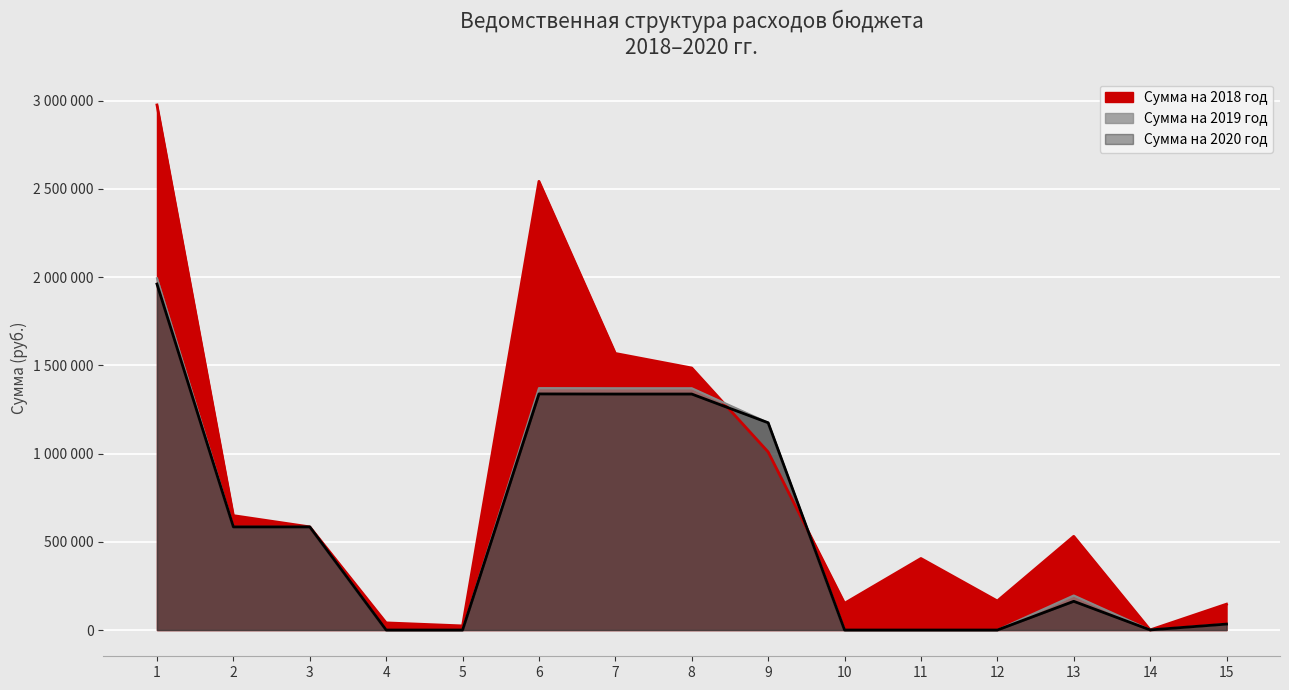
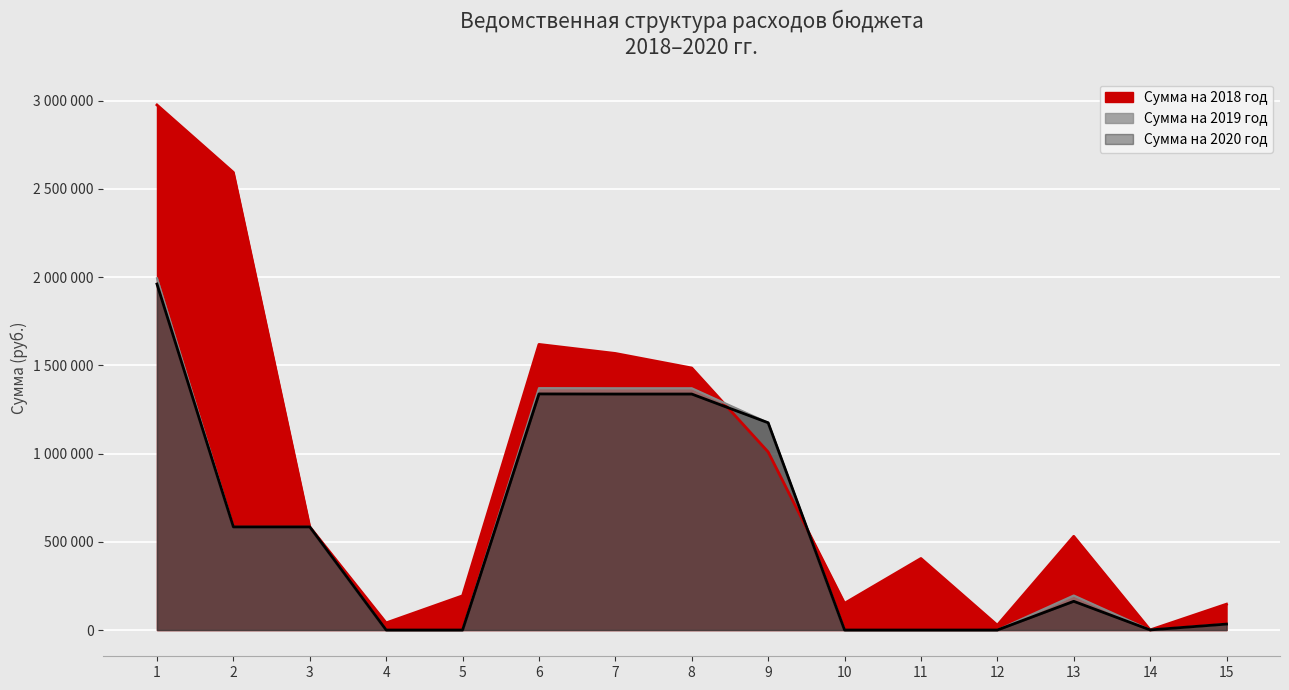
  {
    "Сумма на 2018 год": {
      "1": 2970000,
-     "2": 650000,
+     "2": 2590000,
      "4": 40000,
-     "5": 20000,
-     "6": 2540000,
+     "5": 190000,
+     "6": 1620000,
      "7": 1570000,
      "8": 1480000,
      "9": 1010000,
      "10": 150000,
      "11": 410000,
-     "12": 160000,
+     "12": 30000,
      "13": 530000,
      "15": 150000
    }
  }
